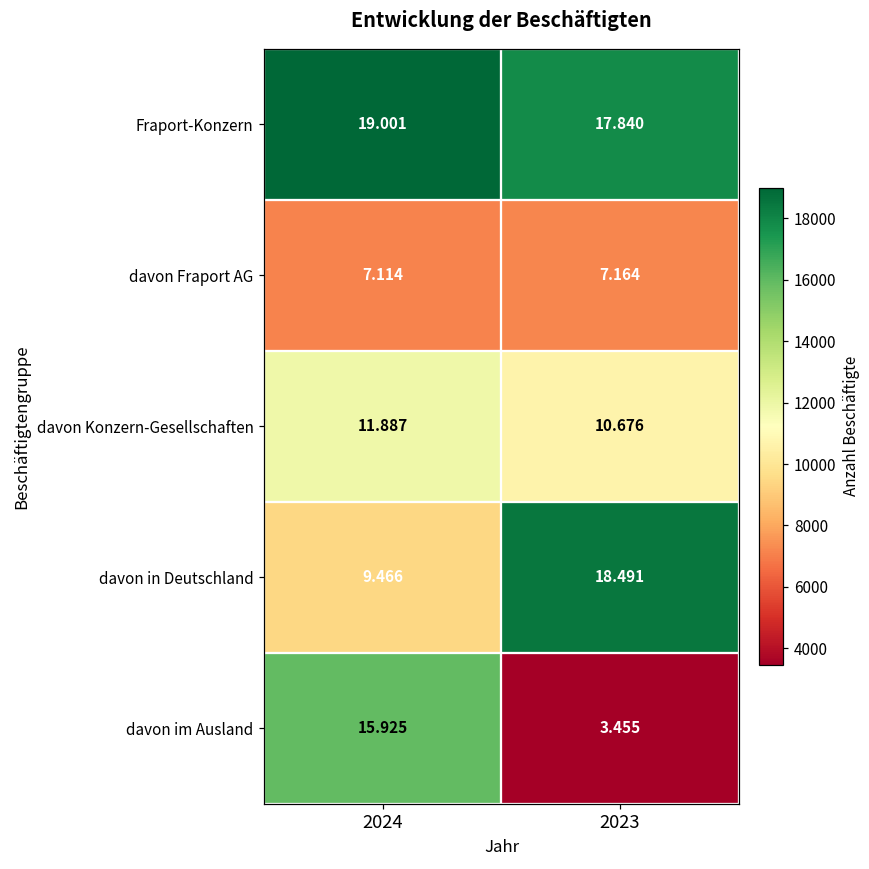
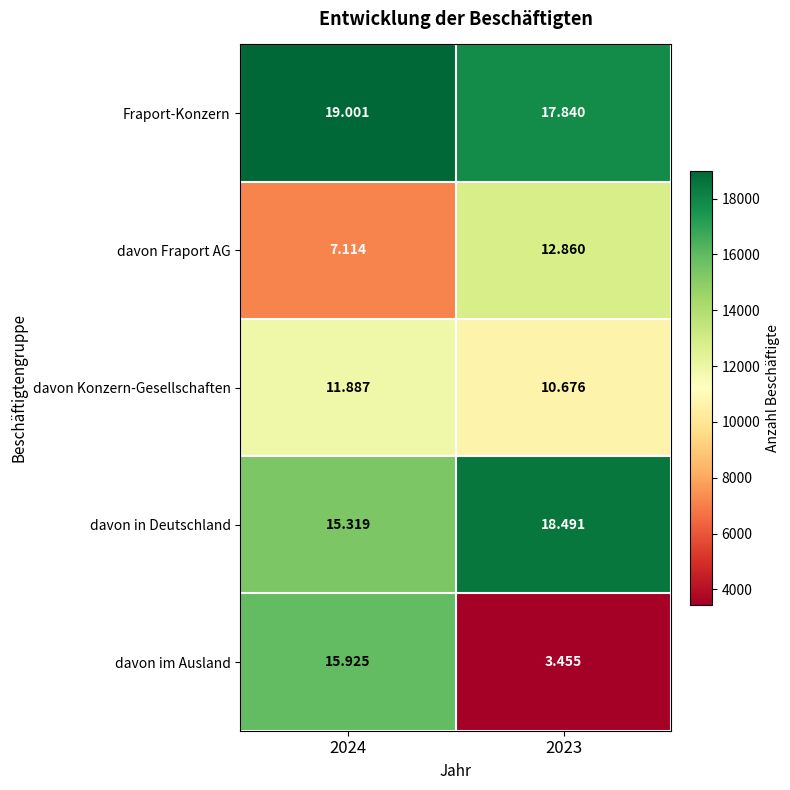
  {
    "Fraport-Konzern": {
      "2024": 19.001,
      "2023": 17.840
    },
    "davon Fraport AG": {
      "2024": 7.114,
-     "2023": 7.164
+     "2023": 12.860
    },
    "davon Konzern-Gesellschaften": {
      "2024": 11.887,
      "2023": 10.676
    },
    "davon in Deutschland": {
-     "2024": 9.466,
+     "2024": 15.319,
      "2023": 18.491
    },
    "davon im Ausland": {
      "2024": 15.925,
      "2023": 3.455
    }
  }
